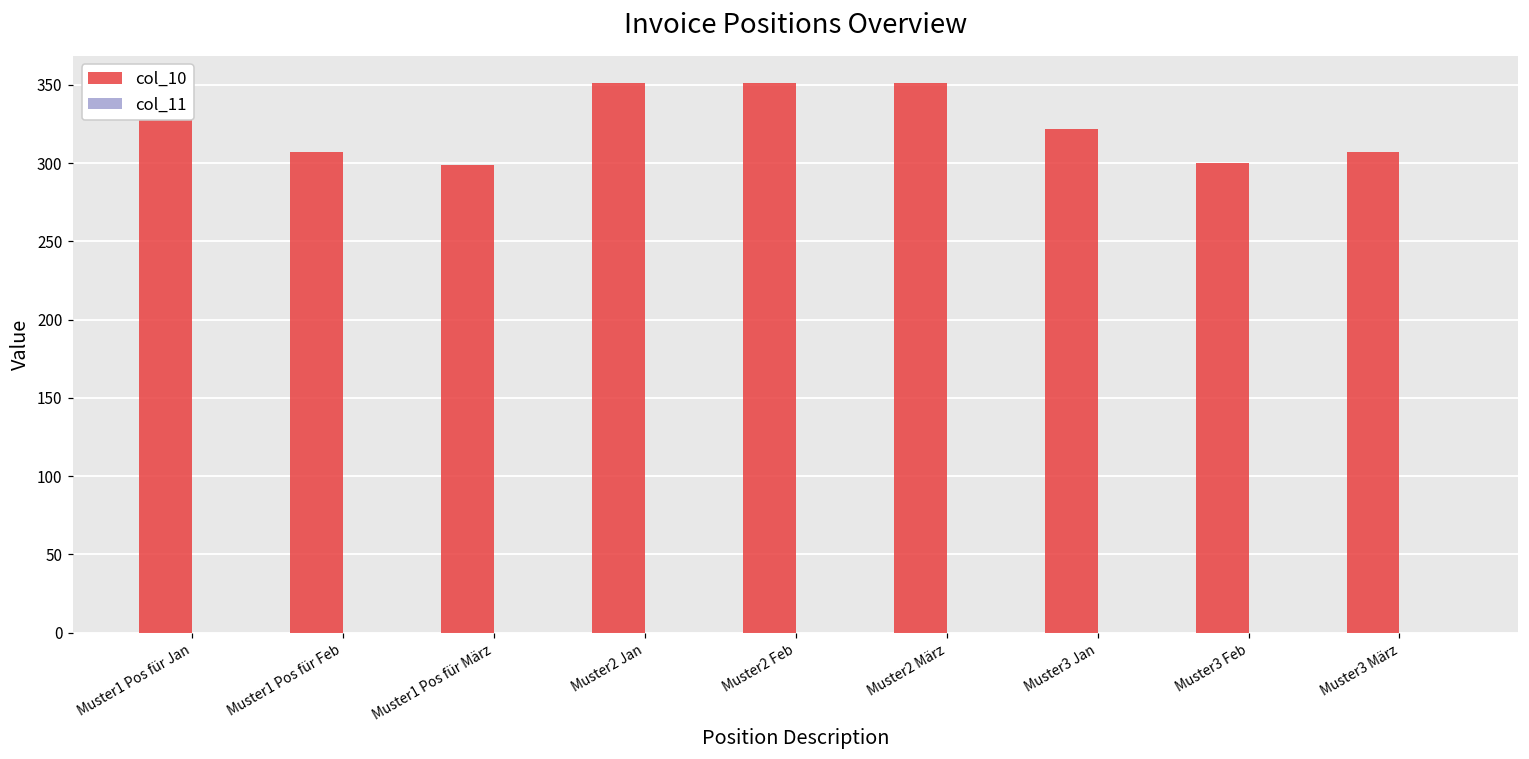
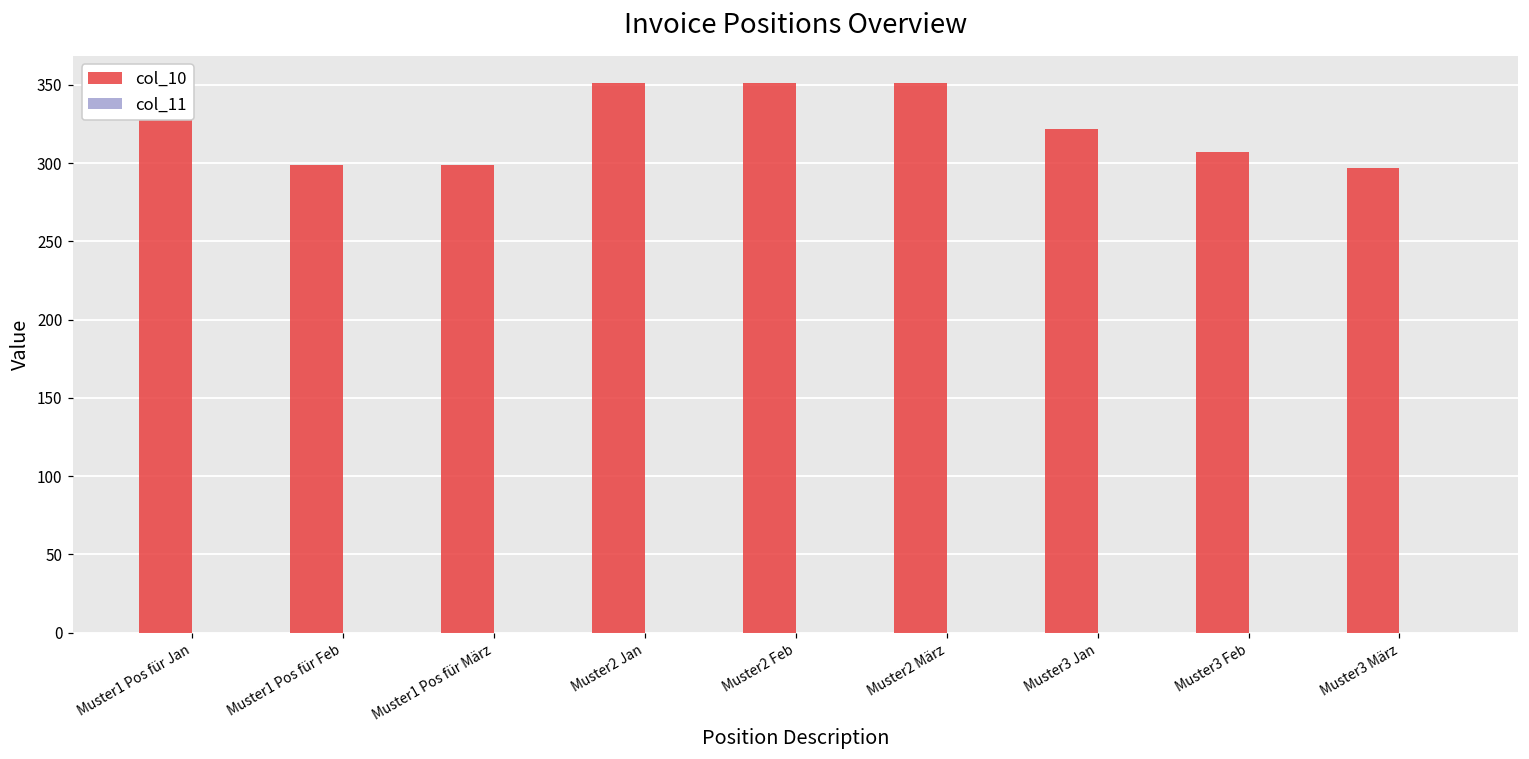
  {
    "col_10": {
-     "Muster1 Pos für Feb": 307,
+     "Muster1 Pos für Feb": 299,
      "Muster1 Pos für März": 299,
      "Muster2 Jan": 351,
      "Muster2 Feb": 351,
      "Muster2 März": 351,
      "Muster3 Jan": 322,
-     "Muster3 Feb": 300,
-     "Muster3 März": 307
+     "Muster3 Feb": 307,
+     "Muster3 März": 297
    },
    "col_11": {
      "Muster1 Pos für Jan": 0,
      "Muster1 Pos für Feb": 0,
      "Muster1 Pos für März": 0,
      "Muster2 Jan": 0,
      "Muster2 Feb": 0,
      "Muster2 März": 0,
      "Muster3 Jan": 0,
      "Muster3 Feb": 0,
      "Muster3 März": 0
    }
  }
